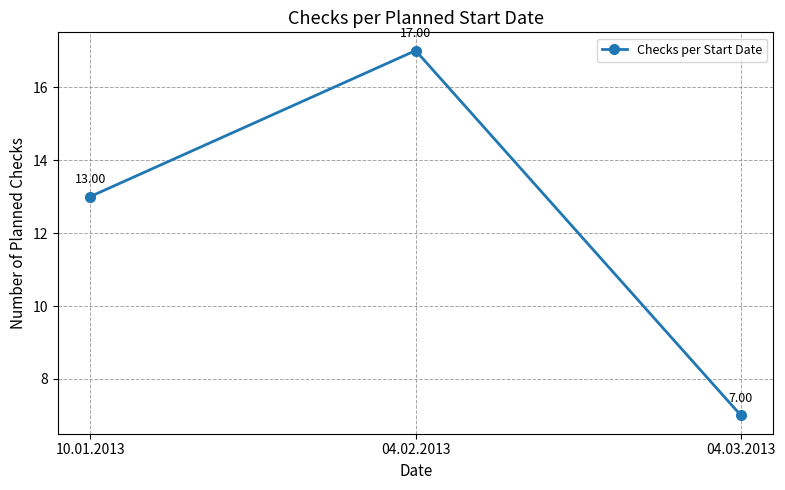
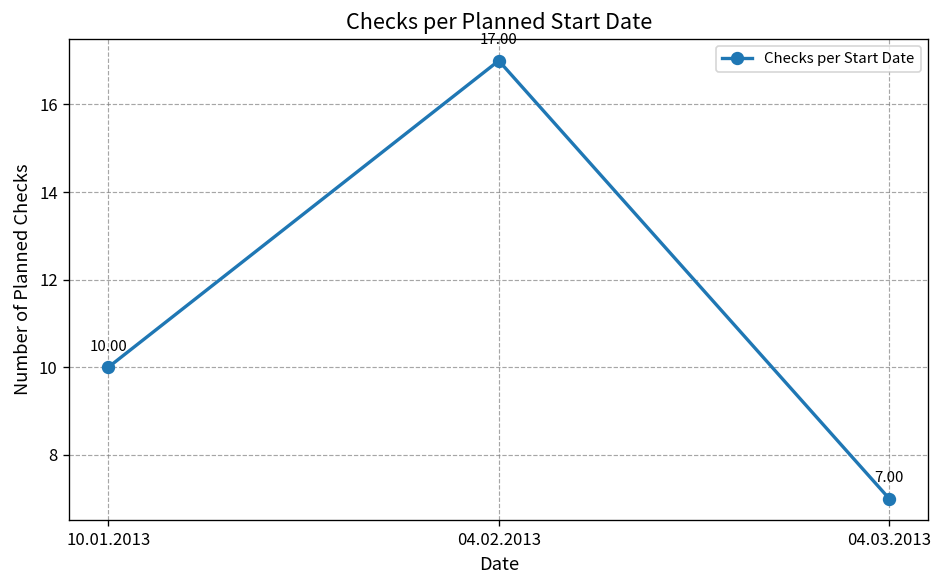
  {
-   "10.01.2013": 13.00,
+   "10.01.2013": 10.00,
    "04.02.2013": 17.00,
    "04.03.2013": 7.00
  }
